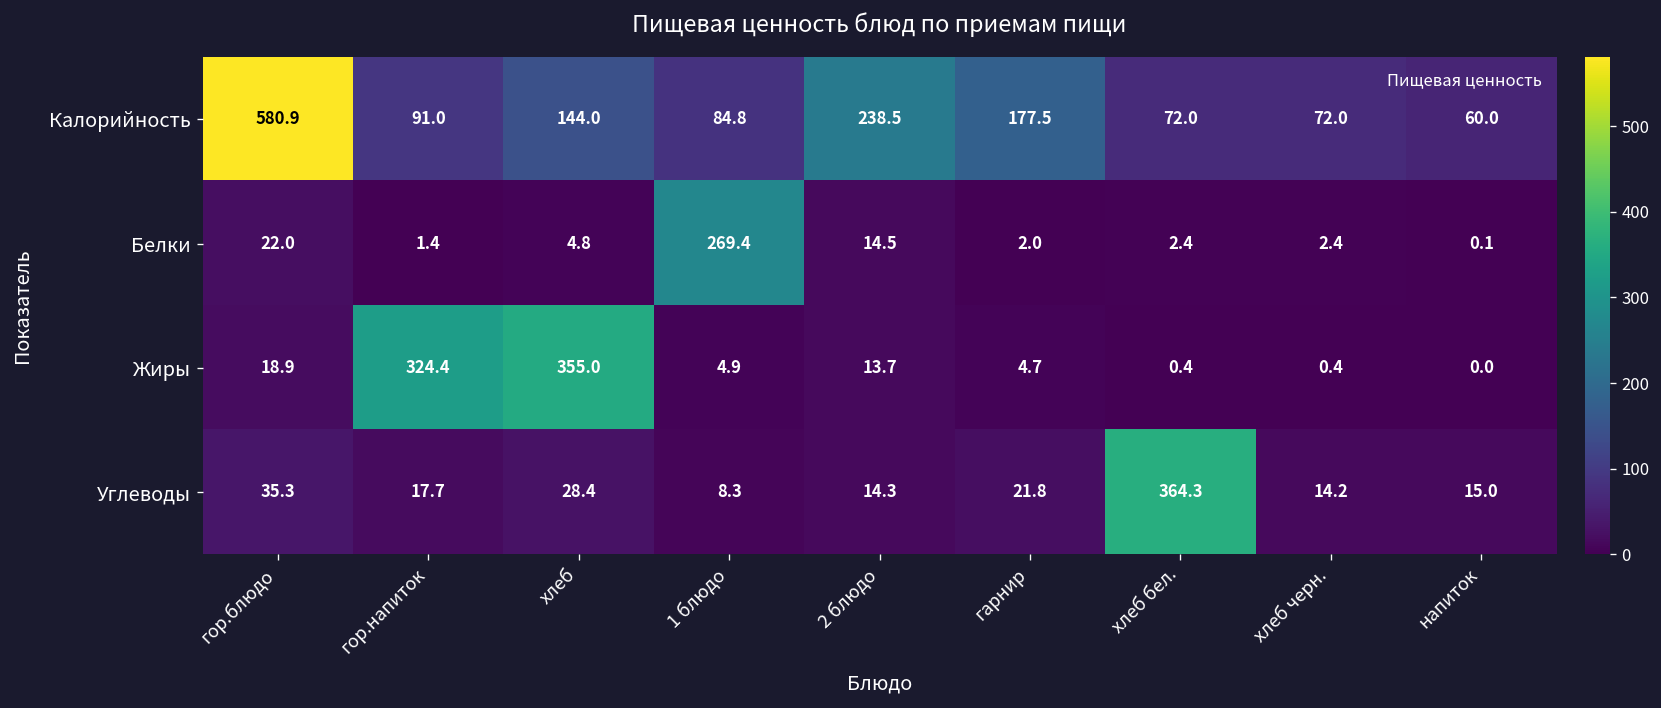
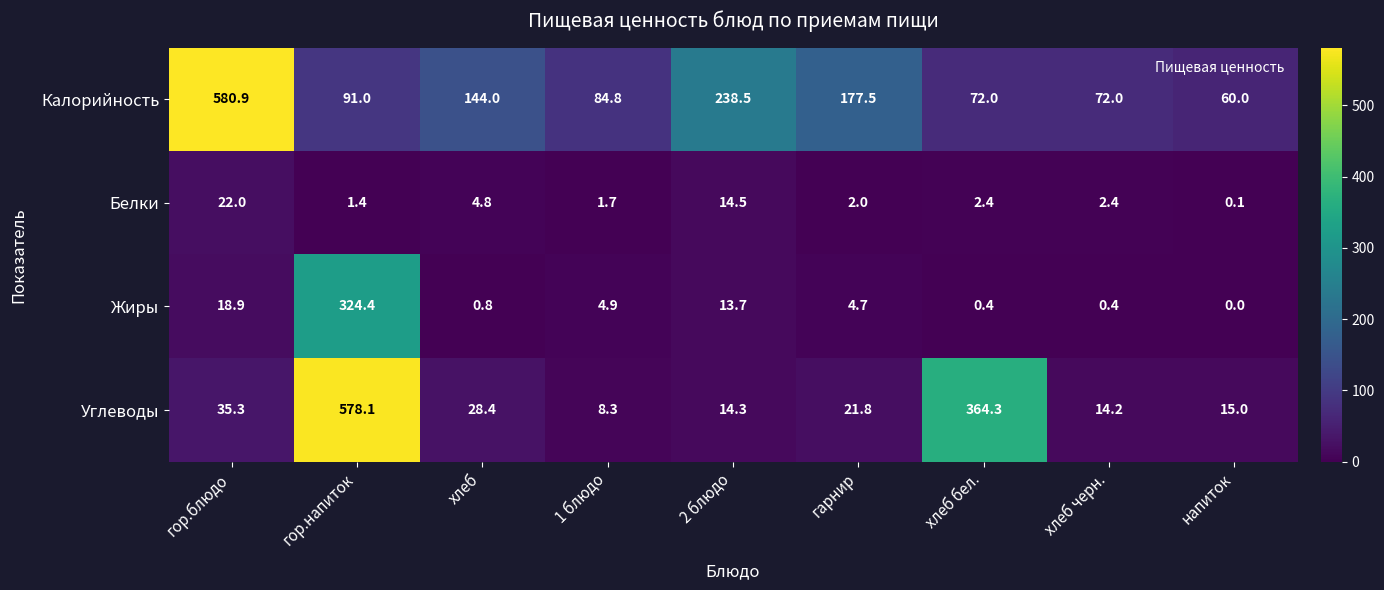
  {
    "Калорийность": {
      "гор.блюдо": 580.9,
      "гор.напиток": 91.0,
      "хлеб": 144.0,
      "1 блюдо": 84.8,
      "2 блюдо": 238.5,
      "гарнир": 177.5,
      "хлеб бел.": 72.0,
      "хлеб черн.": 72.0,
      "напиток": 60.0
    },
    "Белки": {
      "гор.блюдо": 22.0,
      "гор.напиток": 1.4,
      "хлеб": 4.8,
-     "1 блюдо": 269.4,
+     "1 блюдо": 1.7,
      "2 блюдо": 14.5,
      "гарнир": 2.0,
      "хлеб бел.": 2.4,
      "хлеб черн.": 2.4,
      "напиток": 0.1
    },
    "Жиры": {
      "гор.блюдо": 18.9,
      "гор.напиток": 324.4,
-     "хлеб": 355.0,
+     "хлеб": 0.8,
      "1 блюдо": 4.9,
      "2 блюдо": 13.7,
      "гарнир": 4.7,
      "хлеб бел.": 0.4,
      "хлеб черн.": 0.4,
      "напиток": 0.0
    },
    "Углеводы": {
      "гор.блюдо": 35.3,
-     "гор.напиток": 17.7,
+     "гор.напиток": 578.1,
      "хлеб": 28.4,
      "1 блюдо": 8.3,
      "2 блюдо": 14.3,
      "гарнир": 21.8,
      "хлеб бел.": 364.3,
      "хлеб черн.": 14.2,
      "напиток": 15.0
    }
  }
